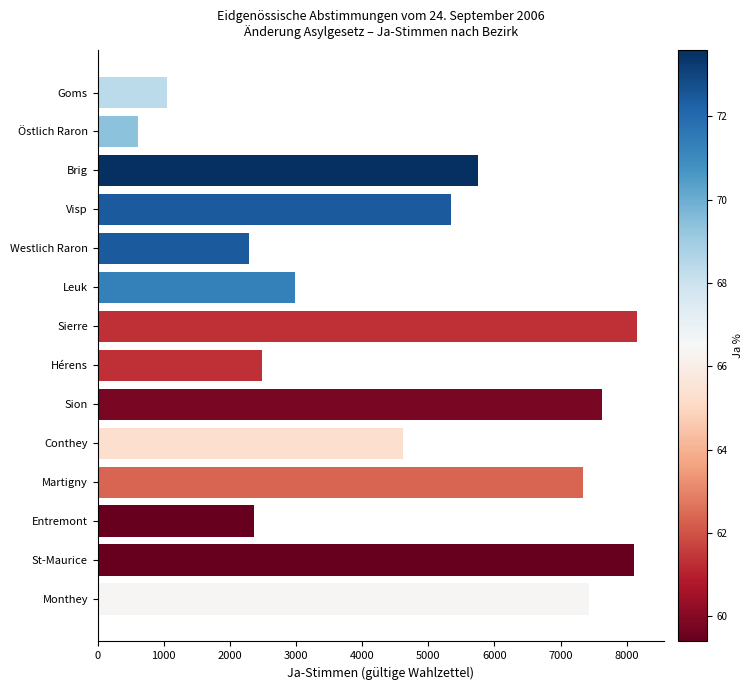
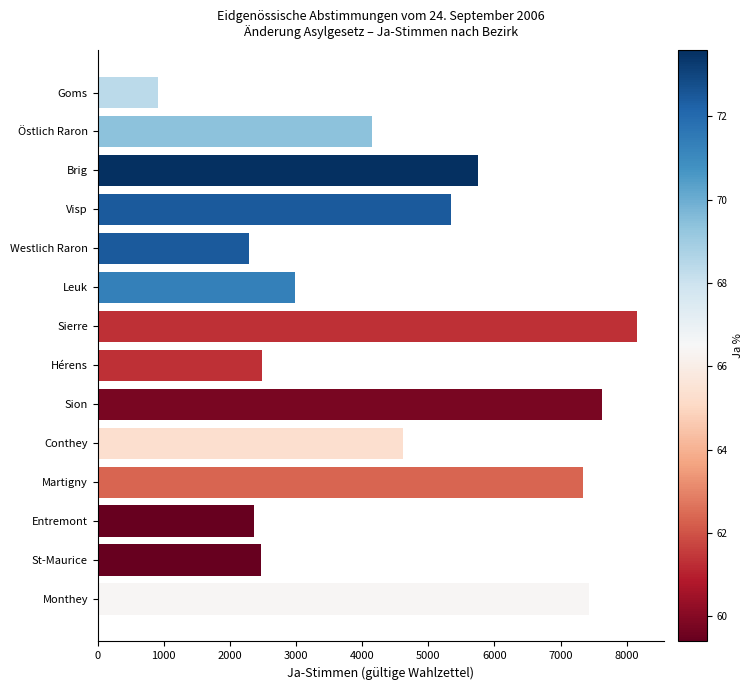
  {
-   "Goms": 1000,
-   "Östlich Raron": 600,
+   "Goms": 900,
+   "Östlich Raron": 4200,
    "Brig": 5800,
    "Visp": 5300,
    "Westlich Raron": 2300,
    "Leuk": 3000,
    "Sierre": 8200,
    "Hérens": 2500,
    "Sion": 7600,
    "Conthey": 4600,
    "Martigny": 7300,
    "Entremont": 2400,
-   "St-Maurice": 8100,
+   "St-Maurice": 2500,
    "Monthey": 7400
  }
